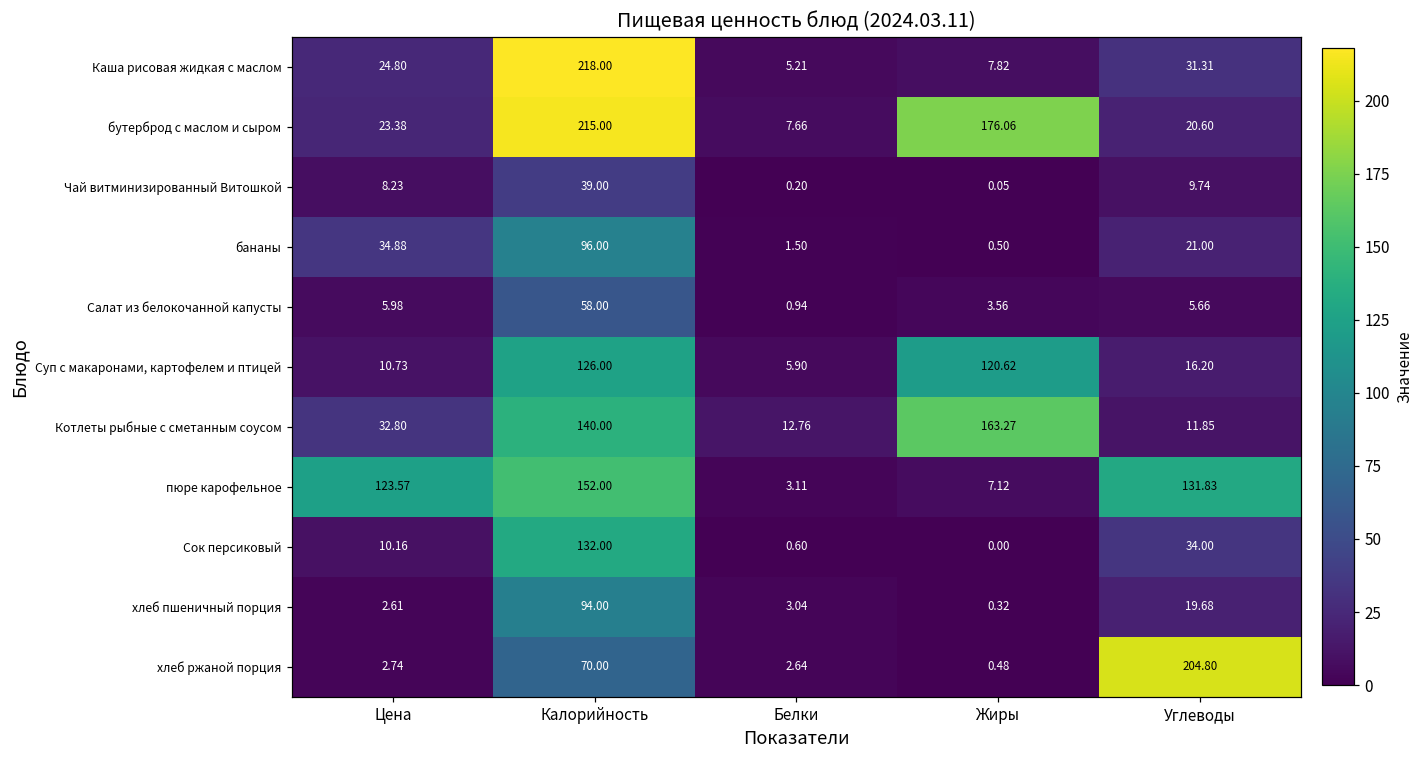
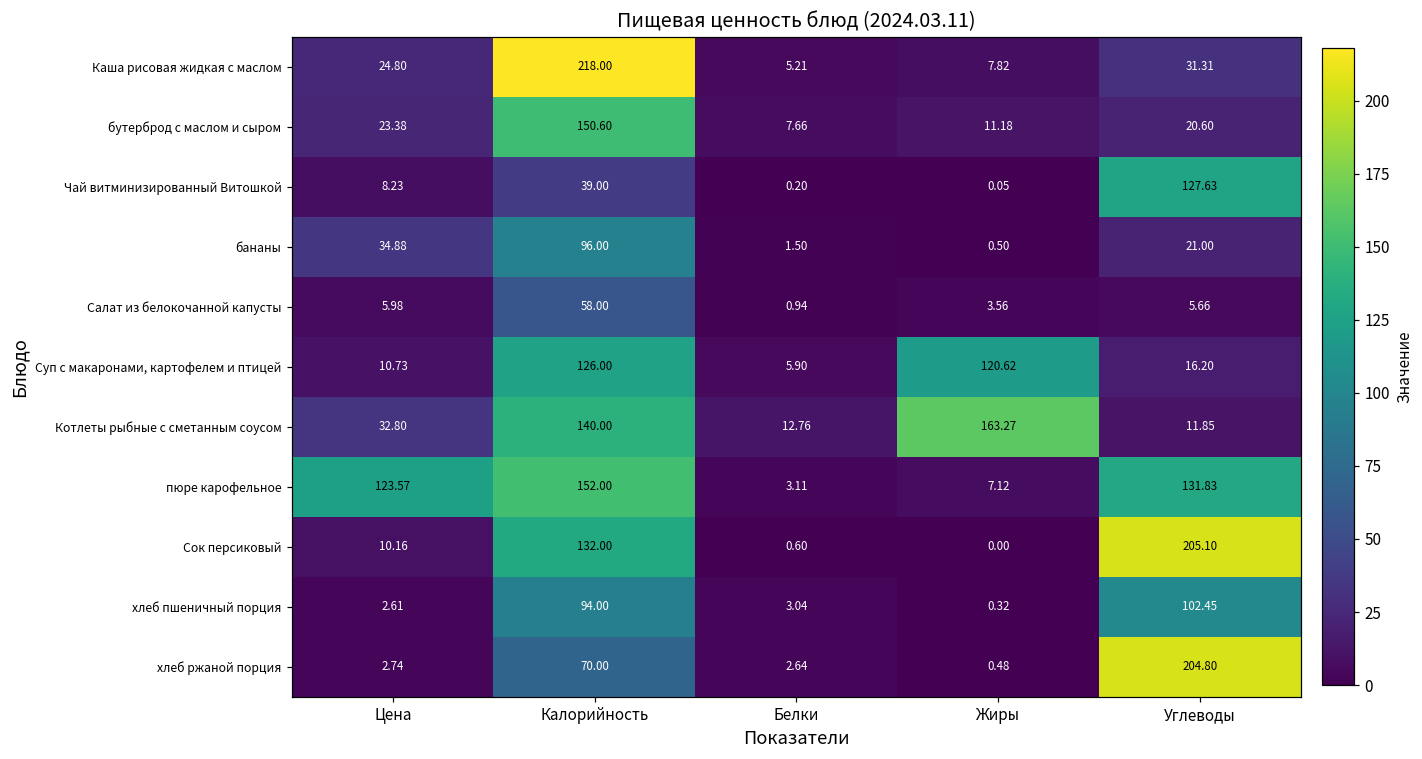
  {
    "Каша рисовая жидкая с маслом": {
      "Цена": 24.80,
      "Калорийность": 218.00,
      "Белки": 5.21,
      "Жиры": 7.82,
      "Углеводы": 31.31
    },
    "бутерброд с маслом и сыром": {
      "Цена": 23.38,
-     "Калорийность": 215.00,
+     "Калорийность": 150.60,
      "Белки": 7.66,
-     "Жиры": 176.06,
+     "Жиры": 11.18,
      "Углеводы": 20.60
    },
    "Чай витминизированный Витошкой": {
      "Цена": 8.23,
      "Калорийность": 39.00,
      "Белки": 0.20,
      "Жиры": 0.05,
-     "Углеводы": 9.74
+     "Углеводы": 127.63
    },
    "бананы": {
      "Цена": 34.88,
      "Калорийность": 96.00,
      "Белки": 1.50,
      "Жиры": 0.50,
      "Углеводы": 21.00
    },
    "Салат из белокочанной капусты": {
      "Цена": 5.98,
      "Калорийность": 58.00,
      "Белки": 0.94,
      "Жиры": 3.56,
      "Углеводы": 5.66
    },
    "Суп с макаронами, картофелем и птицей": {
      "Цена": 10.73,
      "Калорийность": 126.00,
      "Белки": 5.90,
      "Жиры": 120.62,
      "Углеводы": 16.20
    },
    "Котлеты рыбные с сметанным соусом": {
      "Цена": 32.80,
      "Калорийность": 140.00,
      "Белки": 12.76,
      "Жиры": 163.27,
      "Углеводы": 11.85
    },
    "пюре карофельное": {
      "Цена": 123.57,
      "Калорийность": 152.00,
      "Белки": 3.11,
      "Жиры": 7.12,
      "Углеводы": 131.83
    },
    "Сок персиковый": {
      "Цена": 10.16,
      "Калорийность": 132.00,
      "Белки": 0.60,
      "Жиры": 0.00,
-     "Углеводы": 34.00
+     "Углеводы": 205.10
    },
    "хлеб пшеничный порция": {
      "Цена": 2.61,
      "Калорийность": 94.00,
      "Белки": 3.04,
      "Жиры": 0.32,
-     "Углеводы": 19.68
+     "Углеводы": 102.45
    },
    "хлеб ржаной порция": {
      "Цена": 2.74,
      "Калорийность": 70.00,
      "Белки": 2.64,
      "Жиры": 0.48,
      "Углеводы": 204.80
    }
  }
